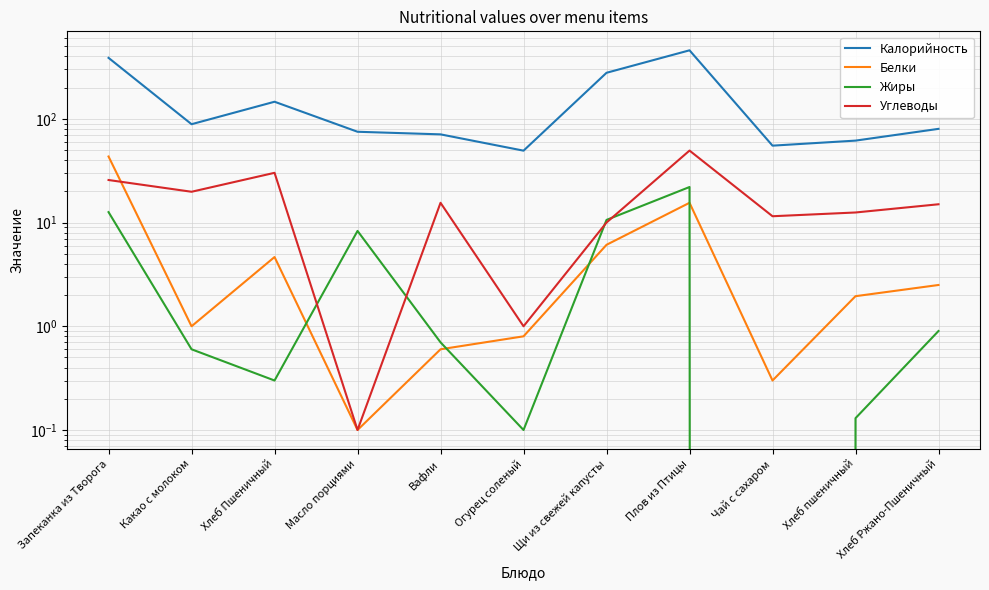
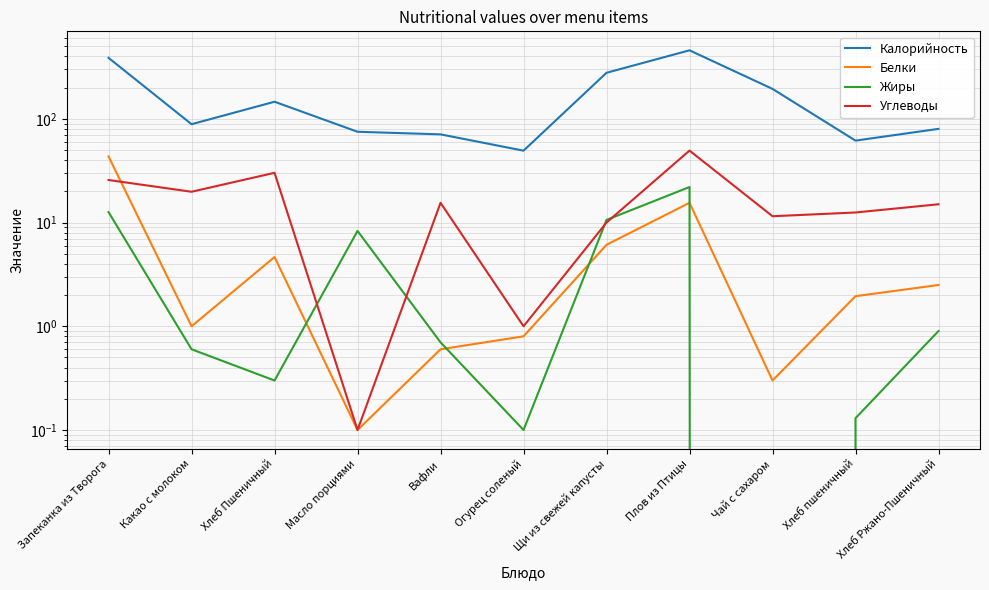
  {
    "Калорийность": {
      "Запеканка из Творога": 390,
      "Какао с молоком": 90,
      "Хлеб Пшеничный": 150,
      "Масло порциями": 80,
      "Вафли": 70,
      "Огурец соленый": 50,
      "Щи из свежей капусты": 280,
      "Плов из Птицы": 500,
-     "Чай с сахаром": 60,
+     "Чай с сахаром": 190,
      "Хлеб пшеничный": 60,
      "Хлеб Ржано-Пшеничный": 80
    },
    "Белки": {
      "Запеканка из Творога": 43,
      "Какао с молоком": 1,
      "Хлеб Пшеничный": 5,
      "Вафли": 0.6,
      "Огурец соленый": 0.8,
      "Щи из свежей капусты": 6,
      "Плов из Птицы": 16,
      "Чай с сахаром": 0.30,
      "Хлеб пшеничный": 2,
      "Хлеб Ржано-Пшеничный": 2.5
    },
    "Жиры": {
      "Запеканка из Творога": 13,
      "Какао с молоком": 0.6,
      "Хлеб Пшеничный": 0.30,
      "Масло порциями": 8,
      "Вафли": 0.7,
      "Огурец соленый": 0.10,
      "Щи из свежей капусты": 11,
      "Плов из Птицы": 22,
      "Хлеб пшеничный": 0.13,
      "Хлеб Ржано-Пшеничный": 0.9
    },
    "Углеводы": {
      "Запеканка из Творога": 26,
      "Какао с молоком": 20,
      "Хлеб Пшеничный": 30,
      "Вафли": 16,
      "Огурец соленый": 1,
      "Щи из свежей капусты": 10,
      "Плов из Птицы": 50,
      "Чай с сахаром": 12,
      "Хлеб пшеничный": 13,
      "Хлеб Ржано-Пшеничный": 15
    }
  }
